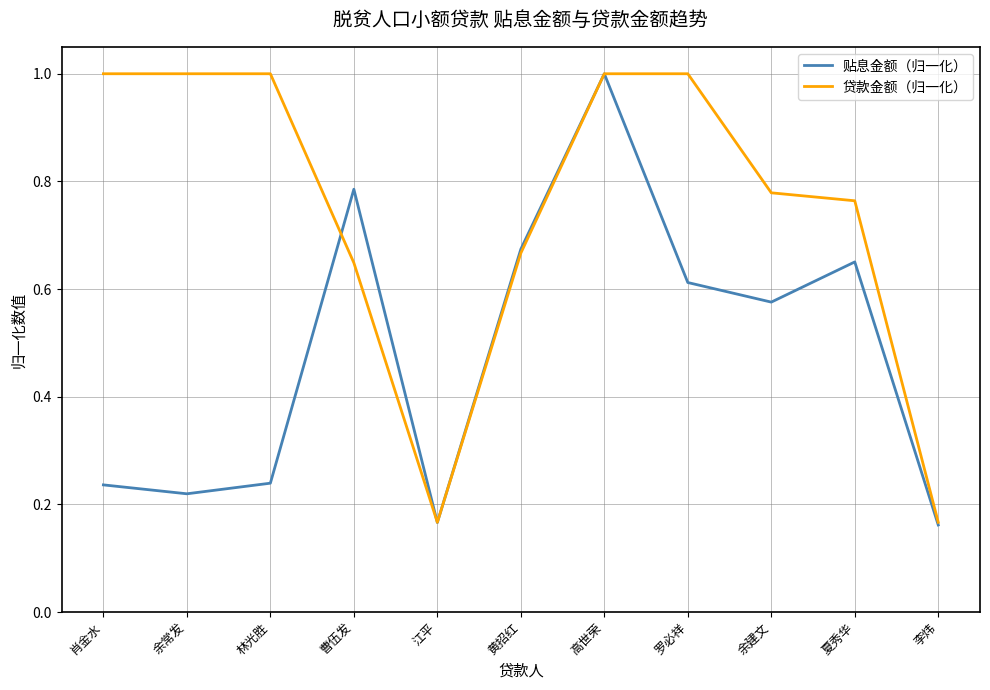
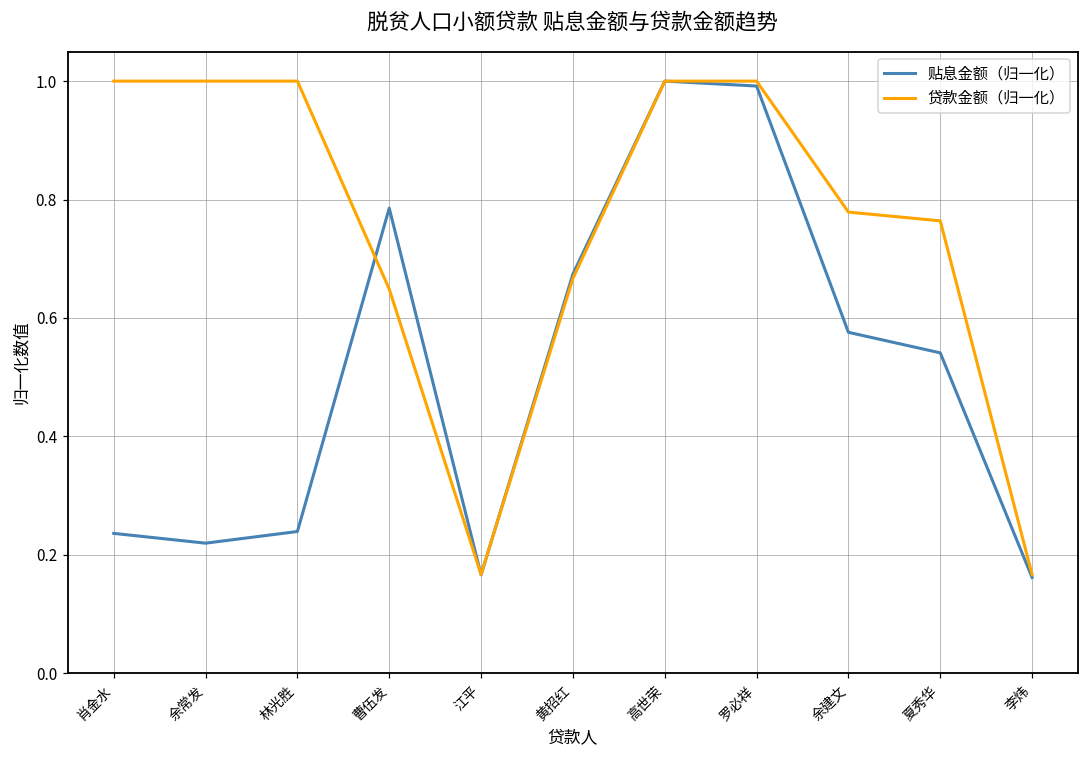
  {
    "贴息金额（归一化）": {
      "肖金水": 0.24,
      "余常发": 0.22,
      "林光胜": 0.24,
      "曹伍发": 0.79,
      "黄招红": 0.67,
-     "罗必祥": 0.61,
+     "罗必祥": 0.99,
      "余建文": 0.58,
-     "夏秀华": 0.65,
+     "夏秀华": 0.54,
      "李炜": 0.16
    },
    "贷款金额（归一化）": {
      "肖金水": 1.00,
      "余常发": 1.00,
      "林光胜": 1.00,
      "曹伍发": 0.65,
      "黄招红": 0.67,
      "罗必祥": 1.00,
      "余建文": 0.78,
      "夏秀华": 0.76,
      "李炜": 0.17
    }
  }
